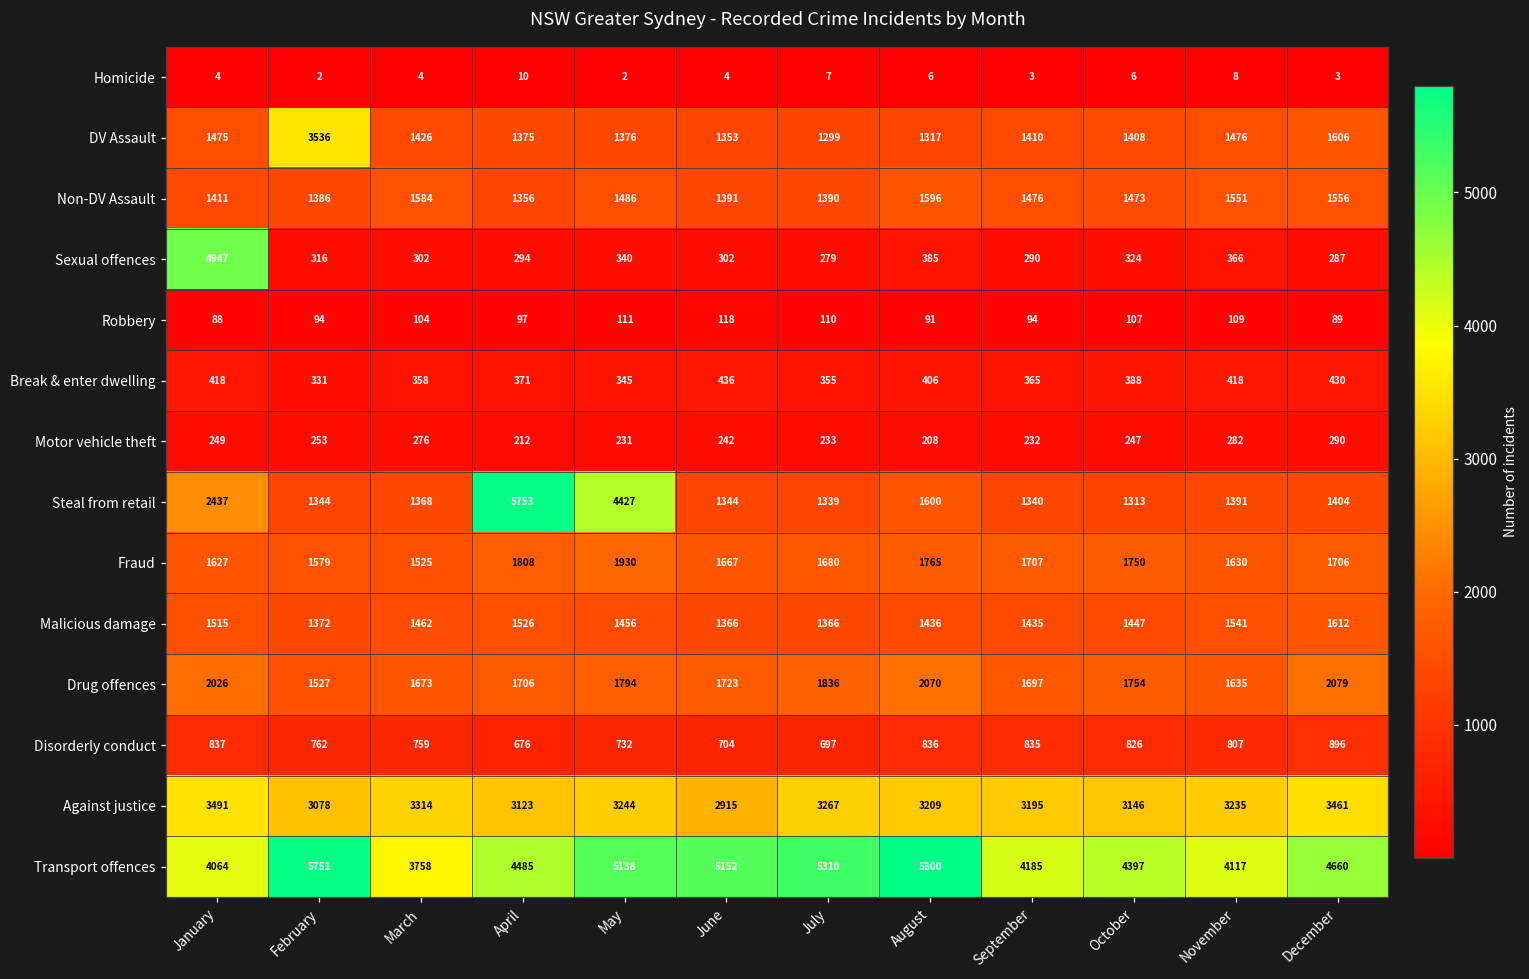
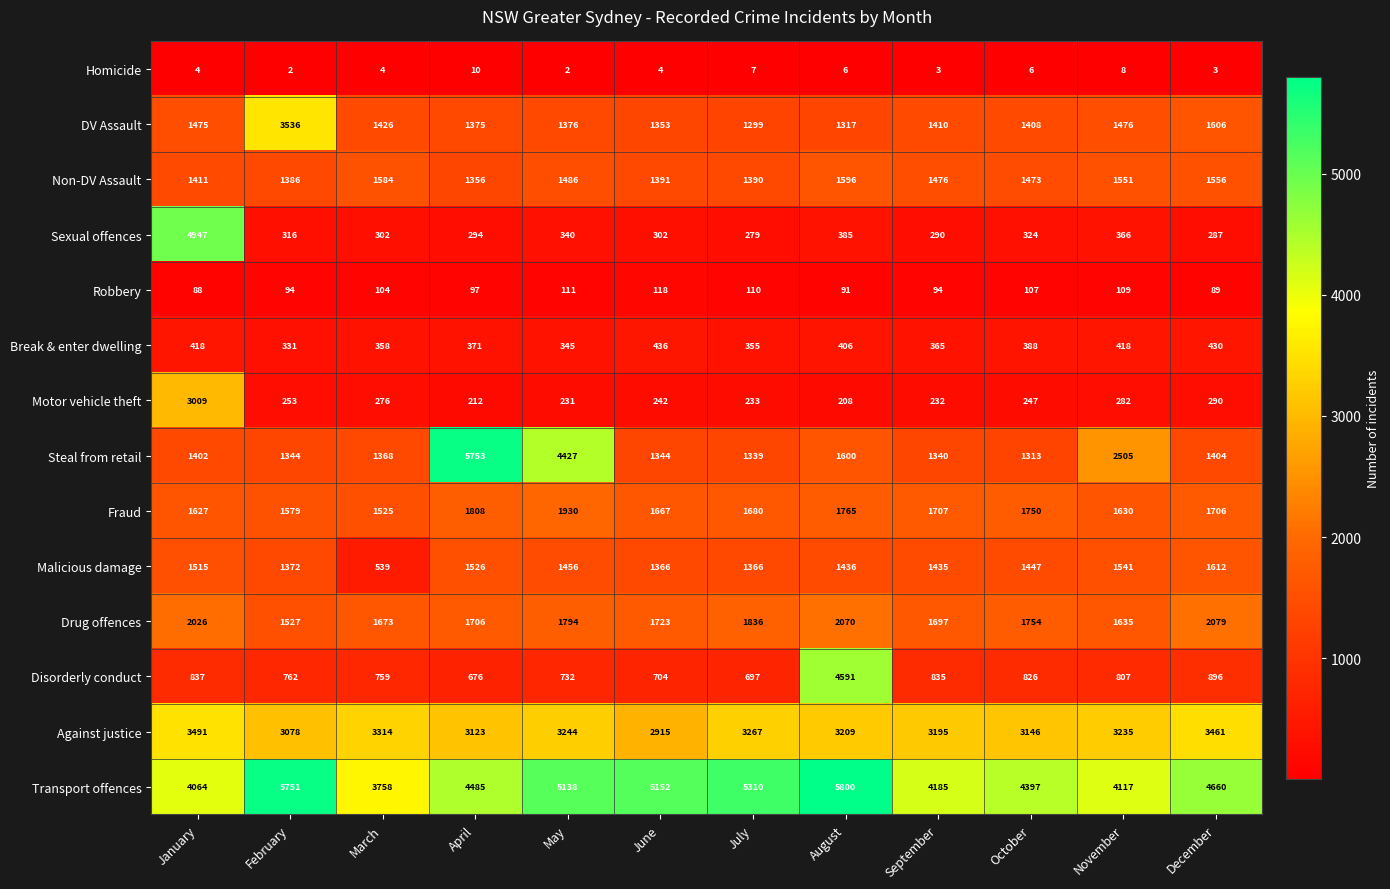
  {
    "Homicide": {
      "January": 4,
      "February": 2,
      "March": 4,
      "April": 10,
      "May": 2,
      "June": 4,
      "July": 7,
      "August": 6,
      "September": 3,
      "October": 6,
      "November": 8,
      "December": 3
    },
    "DV Assault": {
      "January": 1475,
      "February": 3536,
      "March": 1426,
      "April": 1375,
      "May": 1376,
      "June": 1353,
      "July": 1299,
      "August": 1317,
      "September": 1410,
      "October": 1408,
      "November": 1476,
      "December": 1606
    },
    "Non-DV Assault": {
      "January": 1411,
      "February": 1386,
      "March": 1584,
      "April": 1356,
      "May": 1486,
      "June": 1391,
      "July": 1390,
      "August": 1596,
      "September": 1476,
      "October": 1473,
      "November": 1551,
      "December": 1556
    },
    "Sexual offences": {
      "January": 4947,
      "February": 316,
      "March": 302,
      "April": 294,
      "May": 340,
      "June": 302,
      "July": 279,
      "August": 385,
      "September": 290,
      "October": 324,
      "November": 366,
      "December": 287
    },
    "Robbery": {
      "January": 88,
      "February": 94,
      "March": 104,
      "April": 97,
      "May": 111,
      "June": 118,
      "July": 110,
      "August": 91,
      "September": 94,
      "October": 107,
      "November": 109,
      "December": 89
    },
    "Break & enter dwelling": {
      "January": 418,
      "February": 331,
      "March": 358,
      "April": 371,
      "May": 345,
      "June": 436,
      "July": 355,
      "August": 406,
      "September": 365,
      "October": 388,
      "November": 418,
      "December": 430
    },
    "Motor vehicle theft": {
-     "January": 249,
+     "January": 3009,
      "February": 253,
      "March": 276,
      "April": 212,
      "May": 231,
      "June": 242,
      "July": 233,
      "August": 208,
      "September": 232,
      "October": 247,
      "November": 282,
      "December": 290
    },
    "Steal from retail": {
-     "January": 2437,
+     "January": 1402,
      "February": 1344,
      "March": 1368,
      "April": 5753,
      "May": 4427,
      "June": 1344,
      "July": 1339,
      "August": 1600,
      "September": 1340,
      "October": 1313,
-     "November": 1391,
+     "November": 2505,
      "December": 1404
    },
    "Fraud": {
      "January": 1627,
      "February": 1579,
      "March": 1525,
      "April": 1808,
      "May": 1930,
      "June": 1667,
      "July": 1680,
      "August": 1765,
      "September": 1707,
      "October": 1750,
      "November": 1630,
      "December": 1706
    },
    "Malicious damage": {
      "January": 1515,
      "February": 1372,
-     "March": 1462,
+     "March": 539,
      "April": 1526,
      "May": 1456,
      "June": 1366,
      "July": 1366,
      "August": 1436,
      "September": 1435,
      "October": 1447,
      "November": 1541,
      "December": 1612
    },
    "Drug offences": {
      "January": 2026,
      "February": 1527,
      "March": 1673,
      "April": 1706,
      "May": 1794,
      "June": 1723,
      "July": 1836,
      "August": 2070,
      "September": 1697,
      "October": 1754,
      "November": 1635,
      "December": 2079
    },
    "Disorderly conduct": {
      "January": 837,
      "February": 762,
      "March": 759,
      "April": 676,
      "May": 732,
      "June": 704,
      "July": 697,
-     "August": 836,
+     "August": 4591,
      "September": 835,
      "October": 826,
      "November": 807,
      "December": 896
    },
    "Against justice": {
      "January": 3491,
      "February": 3078,
      "March": 3314,
      "April": 3123,
      "May": 3244,
      "June": 2915,
      "July": 3267,
      "August": 3209,
      "September": 3195,
      "October": 3146,
      "November": 3235,
      "December": 3461
    },
    "Transport offences": {
      "January": 4064,
      "February": 5751,
      "March": 3758,
      "April": 4485,
      "May": 5138,
      "June": 5152,
      "July": 5310,
      "August": 5800,
      "September": 4185,
      "October": 4397,
      "November": 4117,
      "December": 4660
    }
  }
